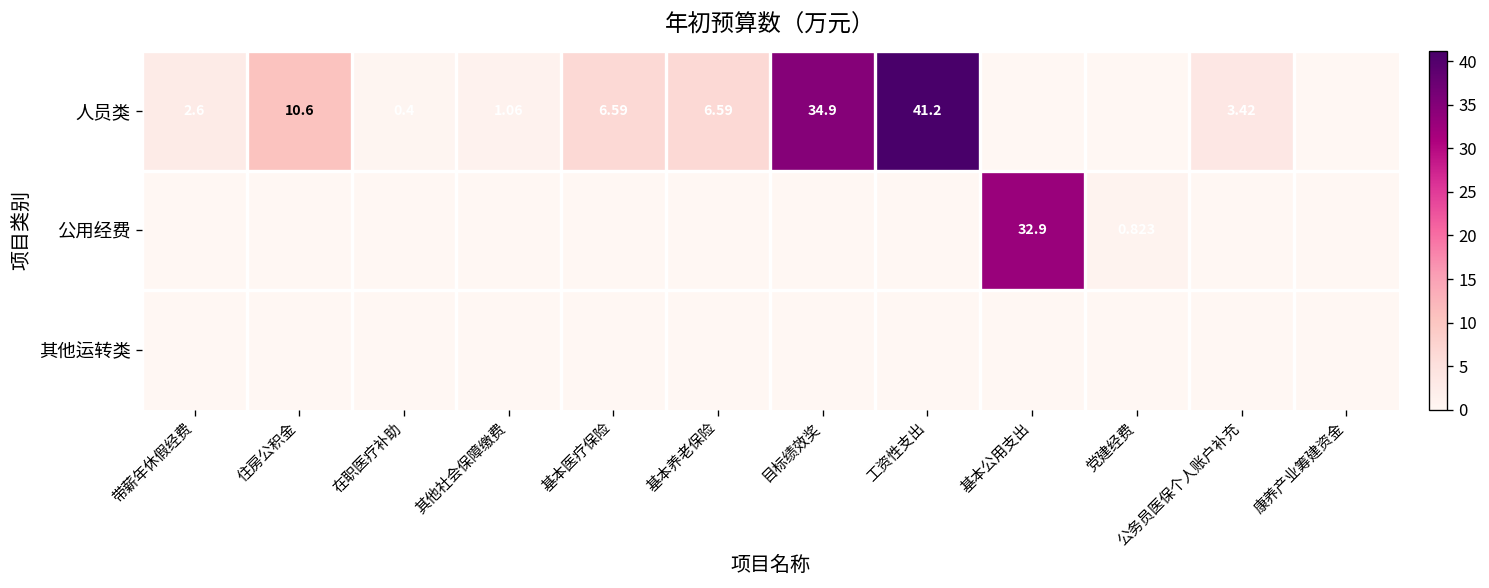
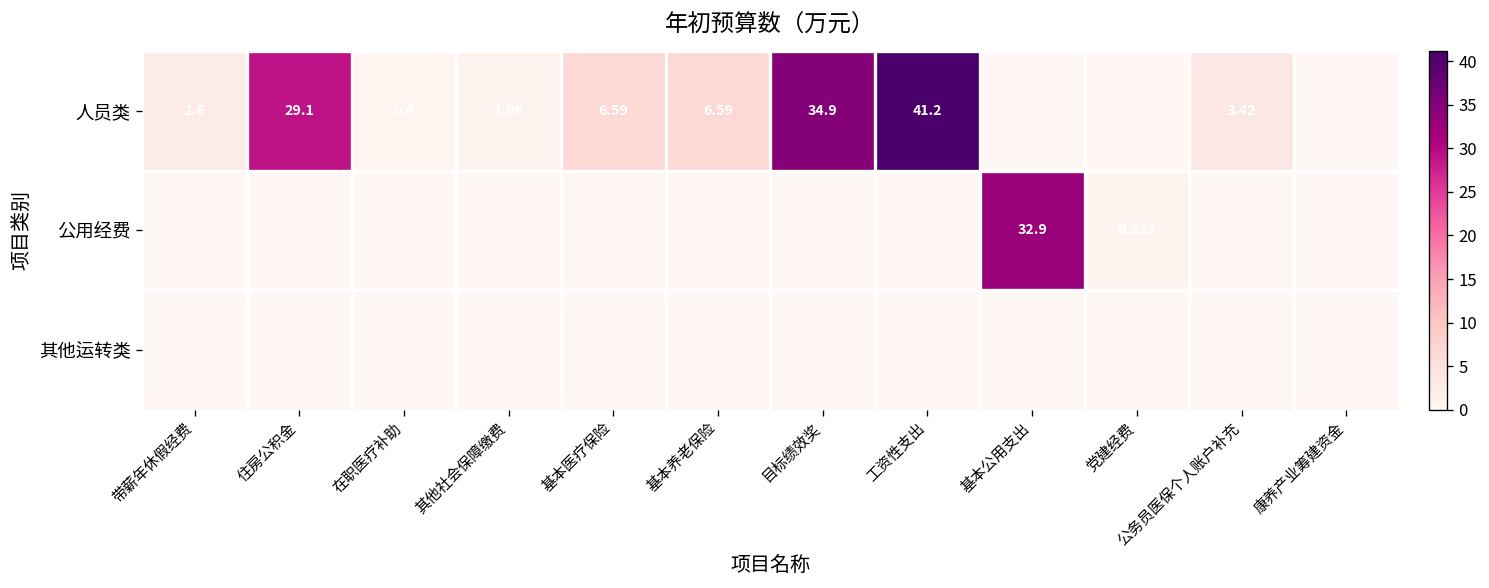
  {
    "人员类": {
-     "住房公积金": 10.6,
+     "住房公积金": 29.1,
      "目标绩效奖": 34.9,
      "工资性支出": 41.2
    },
    "公用经费": {
      "基本公用支出": 32.9
    }
  }
